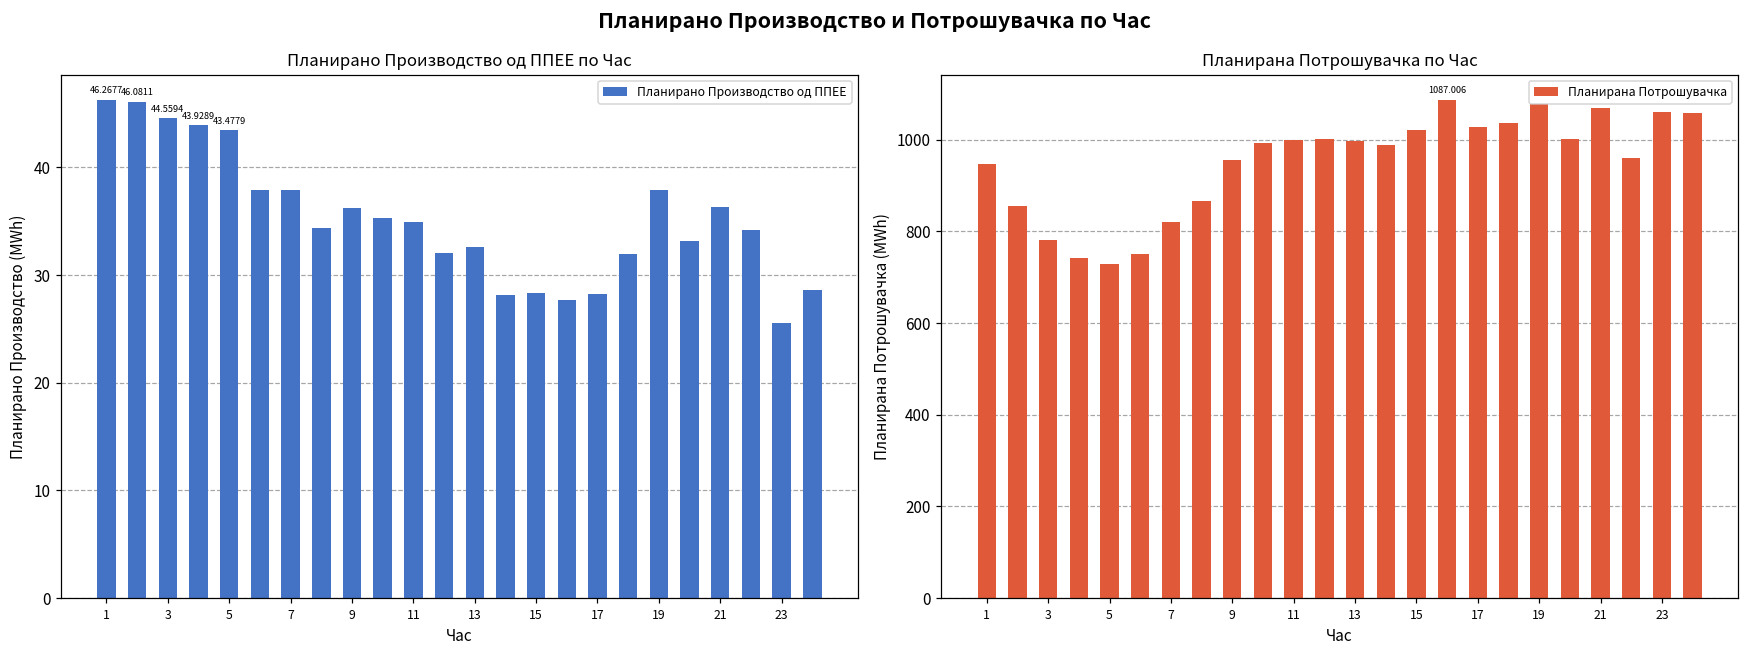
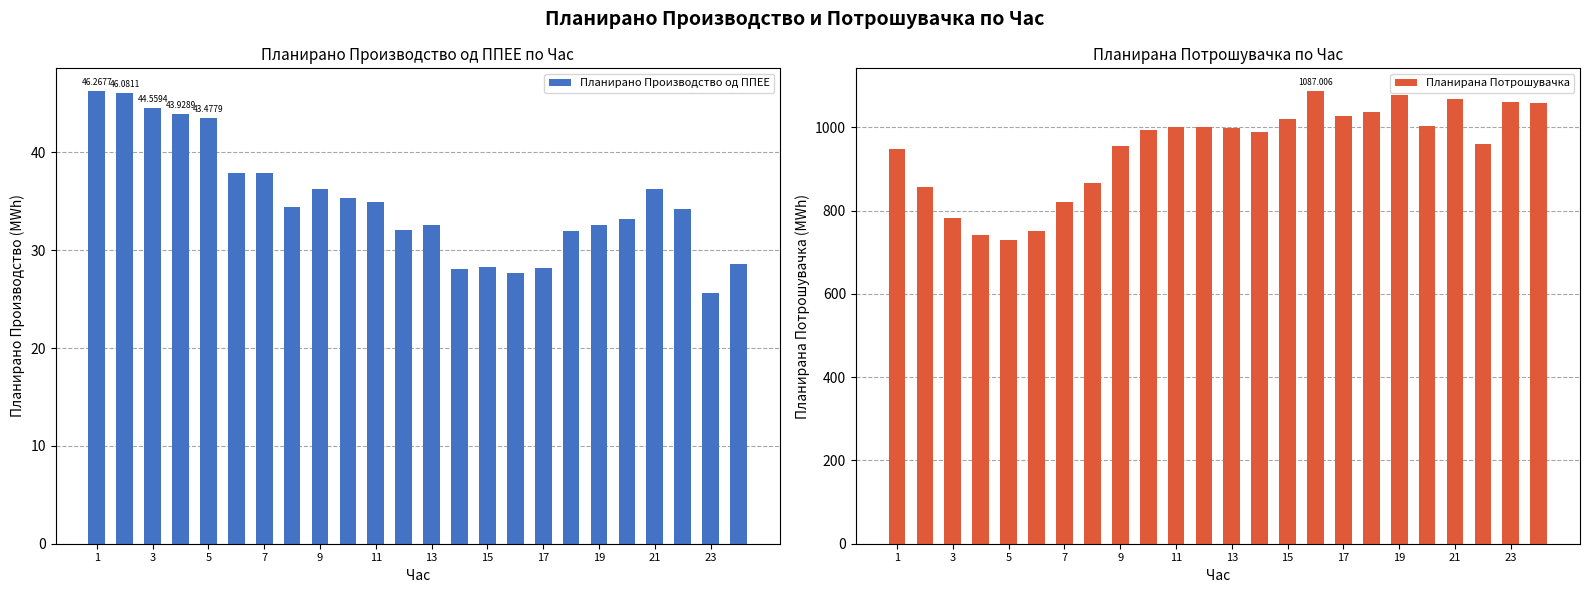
  {
    "Планирано Производство од ППЕЕ по Час": {
      "7": 38,
      "9": 36,
      "11": 35,
      "13": 33,
      "15": 28,
      "17": 28,
-     "19": 38,
+     "19": 33,
      "21": 36,
      "23": 26
    },
    "Планирана Потрошувачка по Час": {
      "1": 950,
      "3": 780,
      "5": 730,
      "7": 820,
      "9": 960,
      "11": 1000,
      "13": 1000,
      "15": 1020,
      "17": 1030,
      "19": 1080,
      "21": 1070,
      "23": 1060
    }
  }
